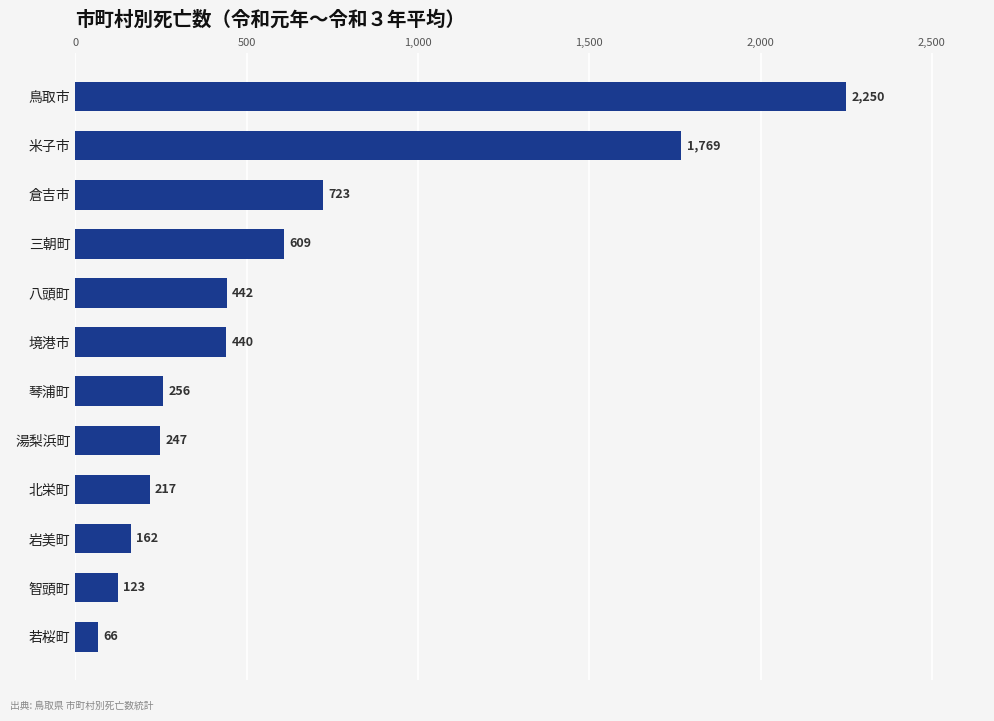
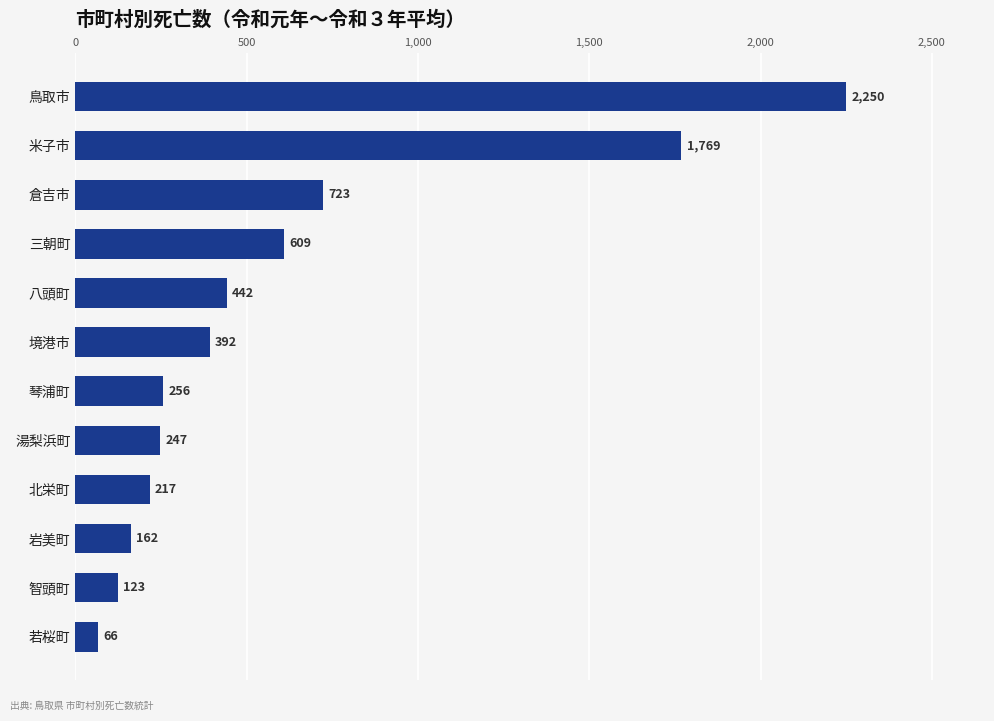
  {
    "鳥取市": "2,250",
    "米子市": "1,769",
    "倉吉市": "723",
    "三朝町": "609",
    "八頭町": "442",
-   "境港市": "440",
+   "境港市": "392",
    "琴浦町": "256",
    "湯梨浜町": "247",
    "北栄町": "217",
    "岩美町": "162",
    "智頭町": "123",
    "若桜町": "66"
  }
